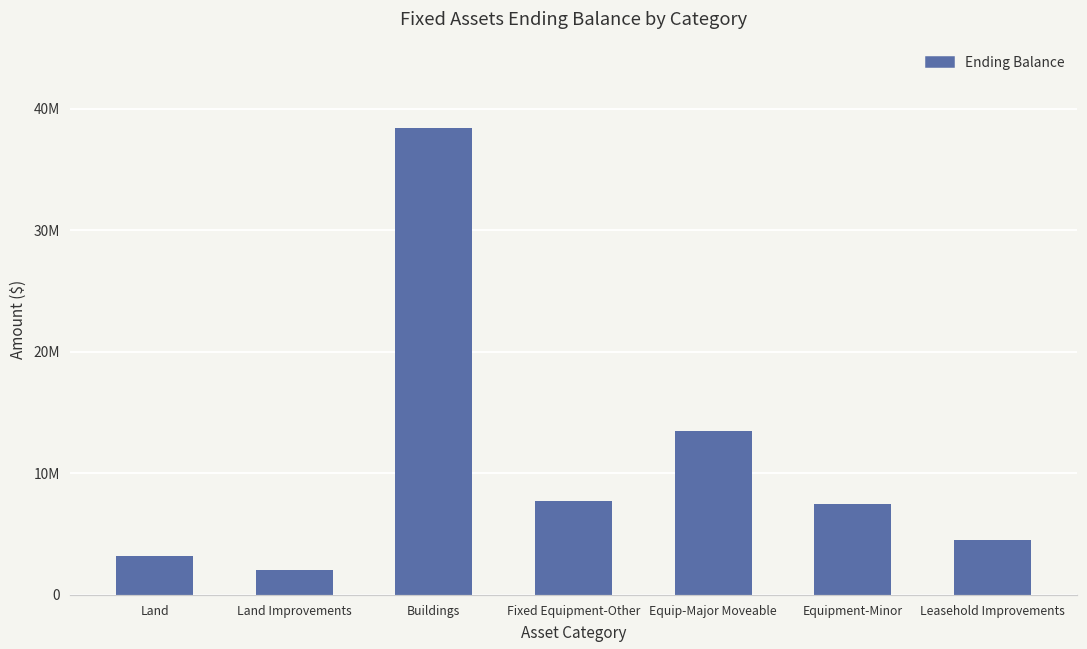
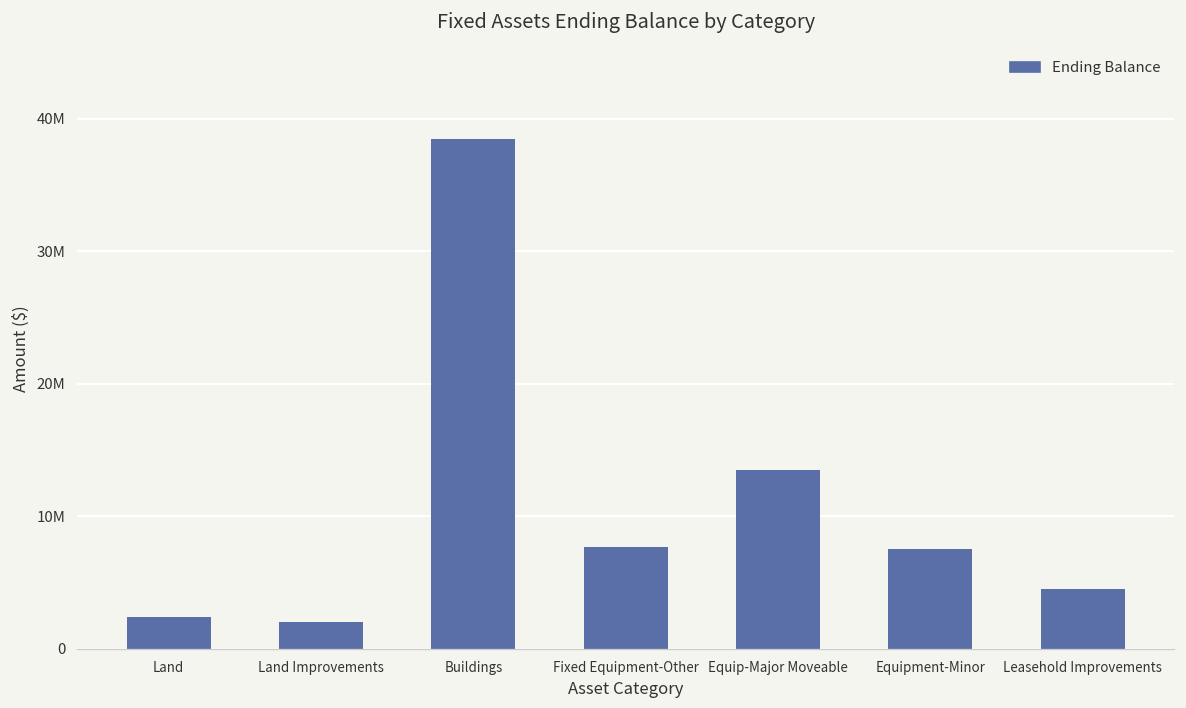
  {
-   "Land": 3200000,
+   "Land": 2400000,
    "Land Improvements": 2000000,
    "Buildings": 38400000,
    "Fixed Equipment-Other": 7700000,
    "Equip-Major Moveable": 13500000,
    "Equipment-Minor": 7500000,
    "Leasehold Improvements": 4500000
  }
